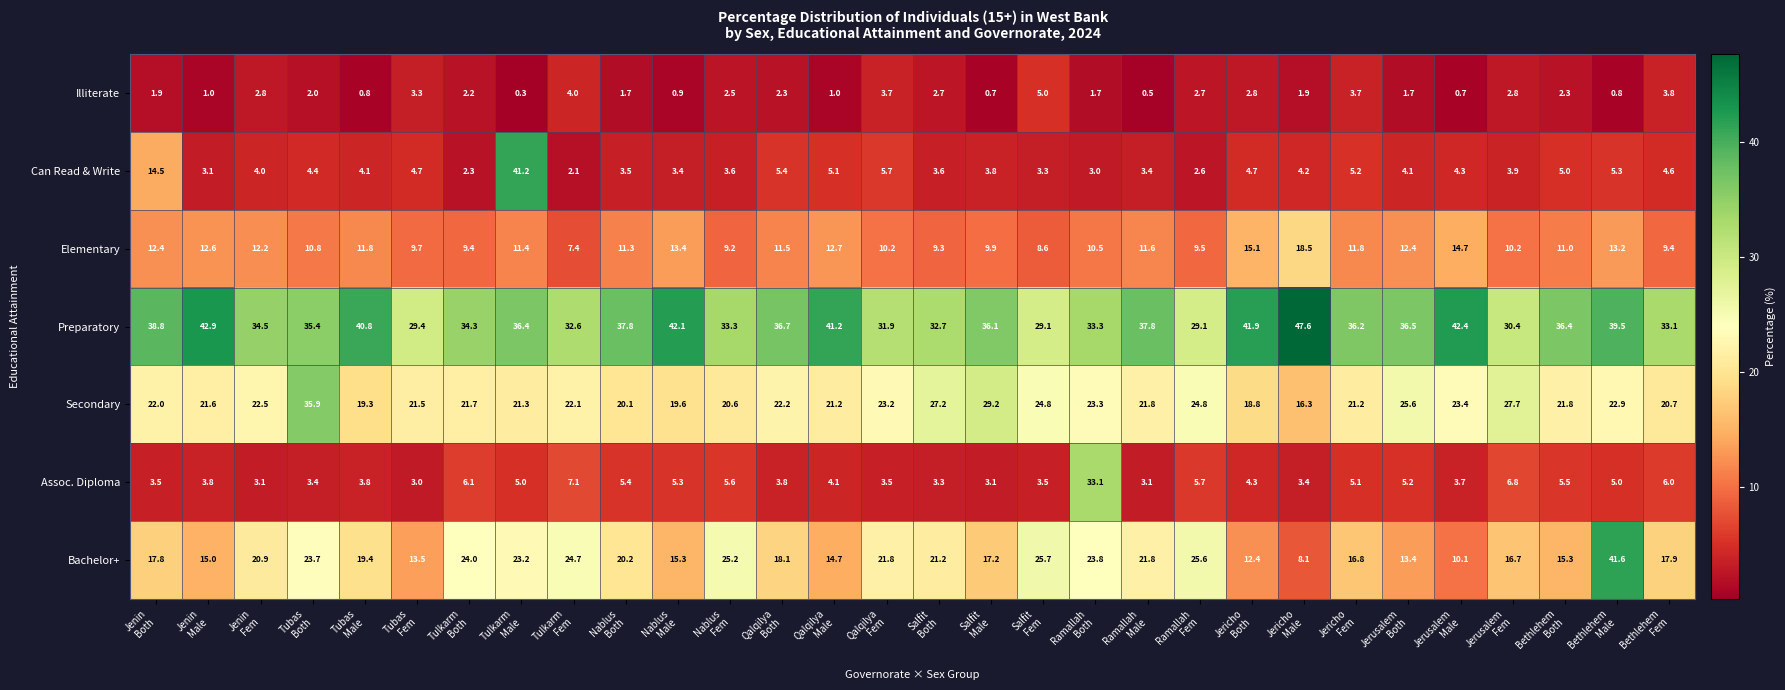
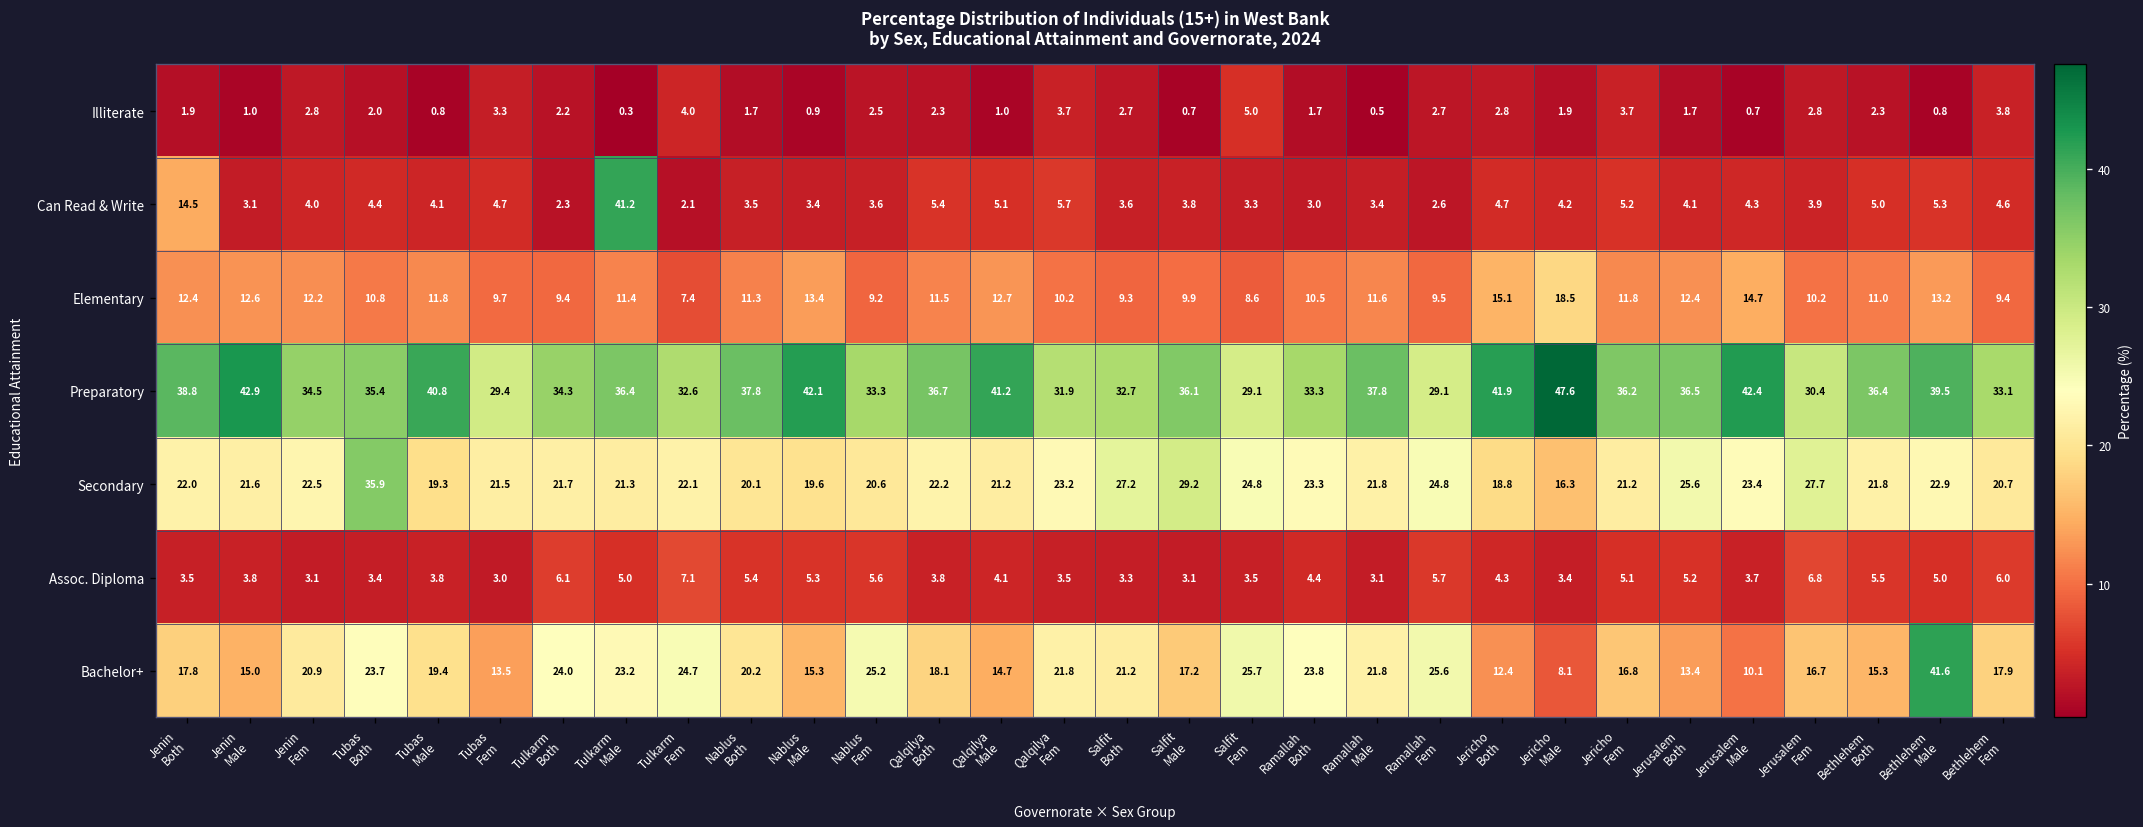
  {
    "Assoc. Diploma": {
      "Jenin Both": 3.5,
      "Jenin Male": 3.8,
      "Jenin Fem": 3.1,
      "Tubas Both": 3.4,
      "Tubas Male": 3.8,
      "Tubas Fem": 3.0,
      "Tulkarm Both": 6.1,
      "Tulkarm Male": 5.0,
      "Tulkarm Fem": 7.1,
      "Nablus Both": 5.4,
      "Nablus Male": 5.3,
      "Nablus Fem": 5.6,
      "Qalqilya Both": 3.8,
      "Qalqilya Male": 4.1,
      "Qalqilya Fem": 3.5,
      "Salfit Both": 3.3,
      "Salfit Male": 3.1,
      "Salfit Fem": 3.5,
-     "Ramallah Both": 33.1,
+     "Ramallah Both": 4.4,
      "Ramallah Male": 3.1,
      "Ramallah Fem": 5.7,
      "Jericho Both": 4.3,
      "Jericho Male": 3.4,
      "Jericho Fem": 5.1,
      "Jerusalem Both": 5.2,
      "Jerusalem Male": 3.7,
      "Jerusalem Fem": 6.8,
      "Bethlehem Both": 5.5,
      "Bethlehem Male": 5.0,
      "Bethlehem Fem": 6.0
    }
  }
